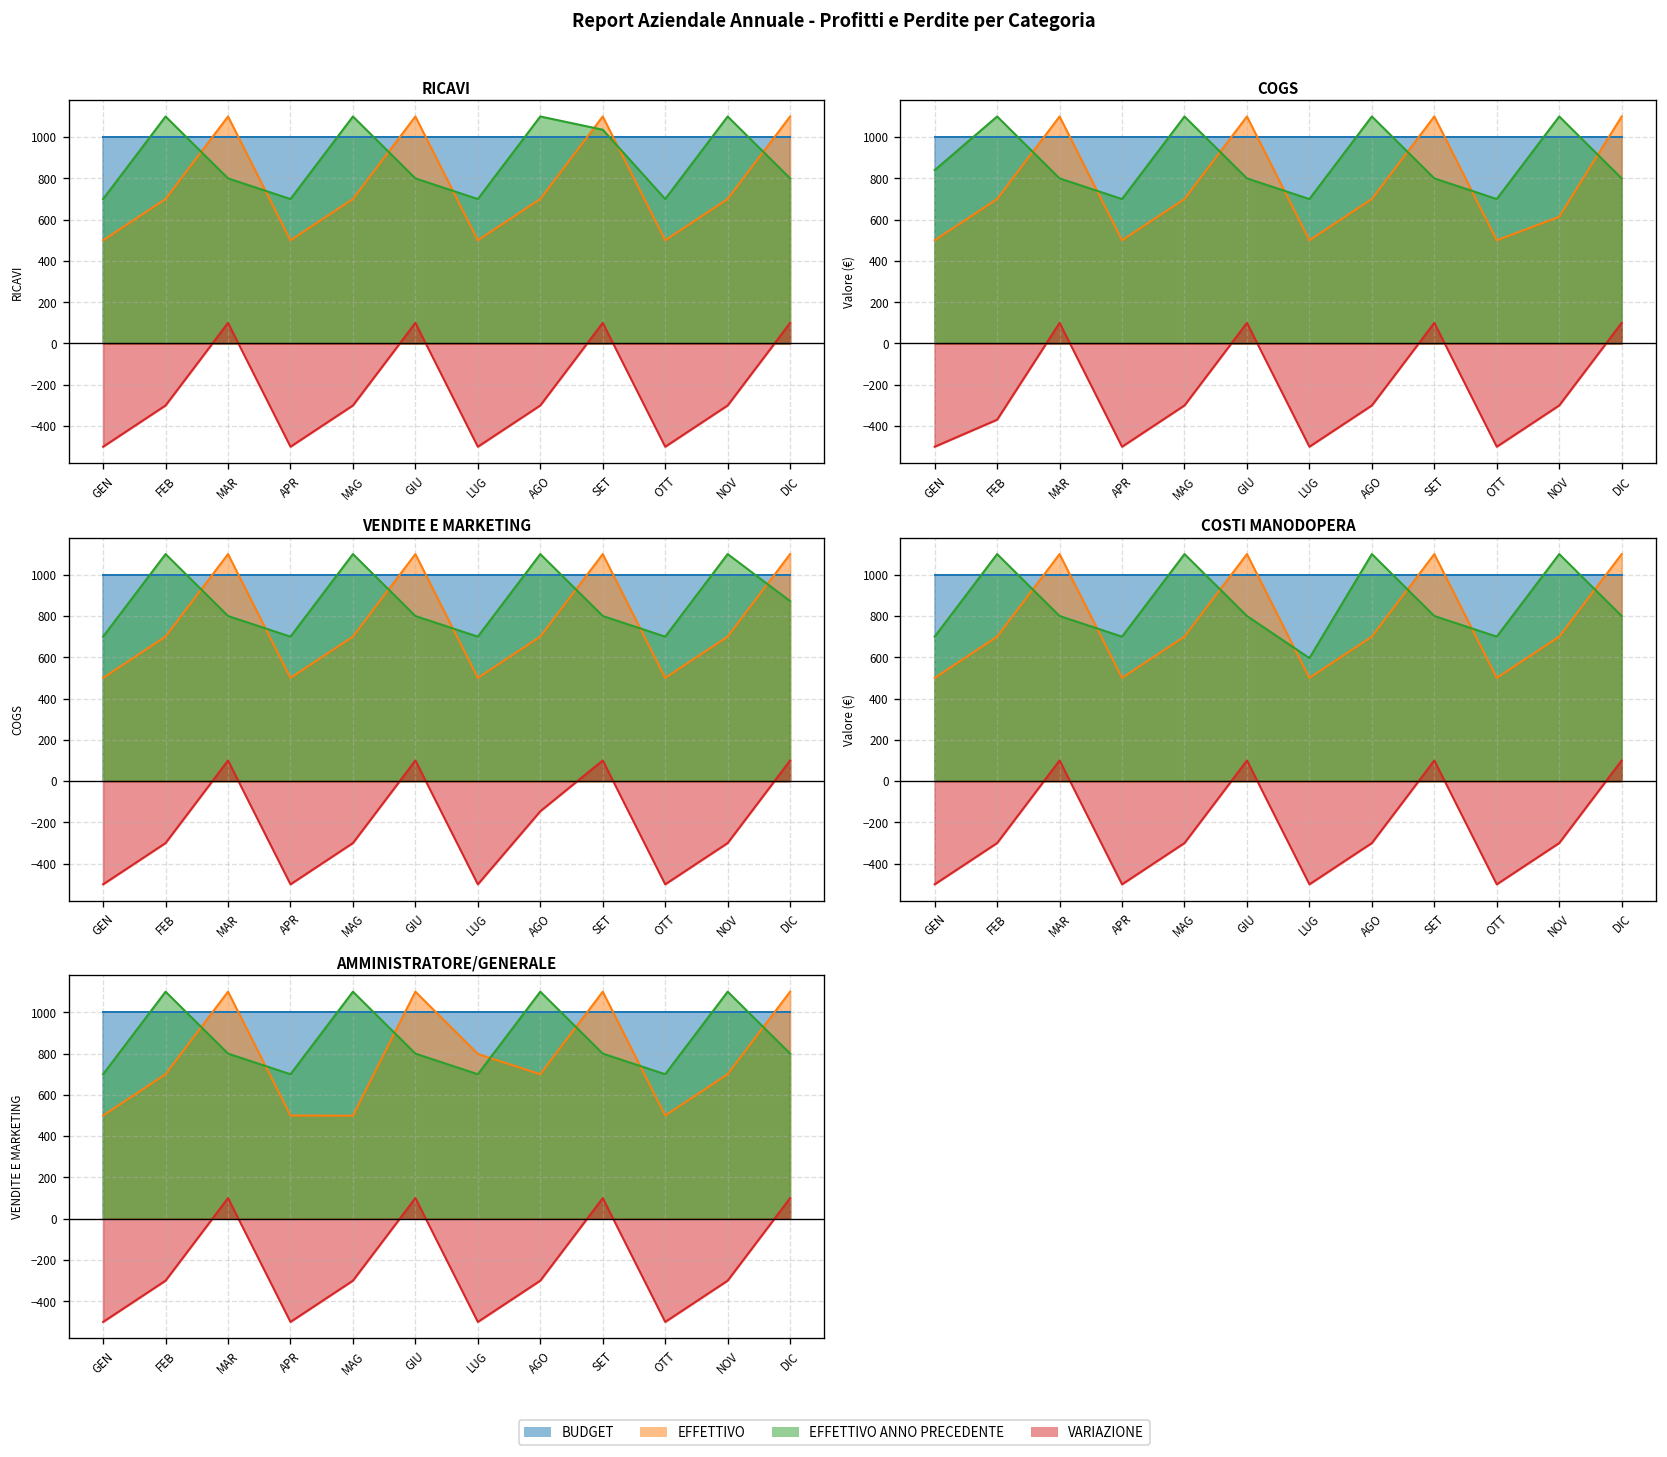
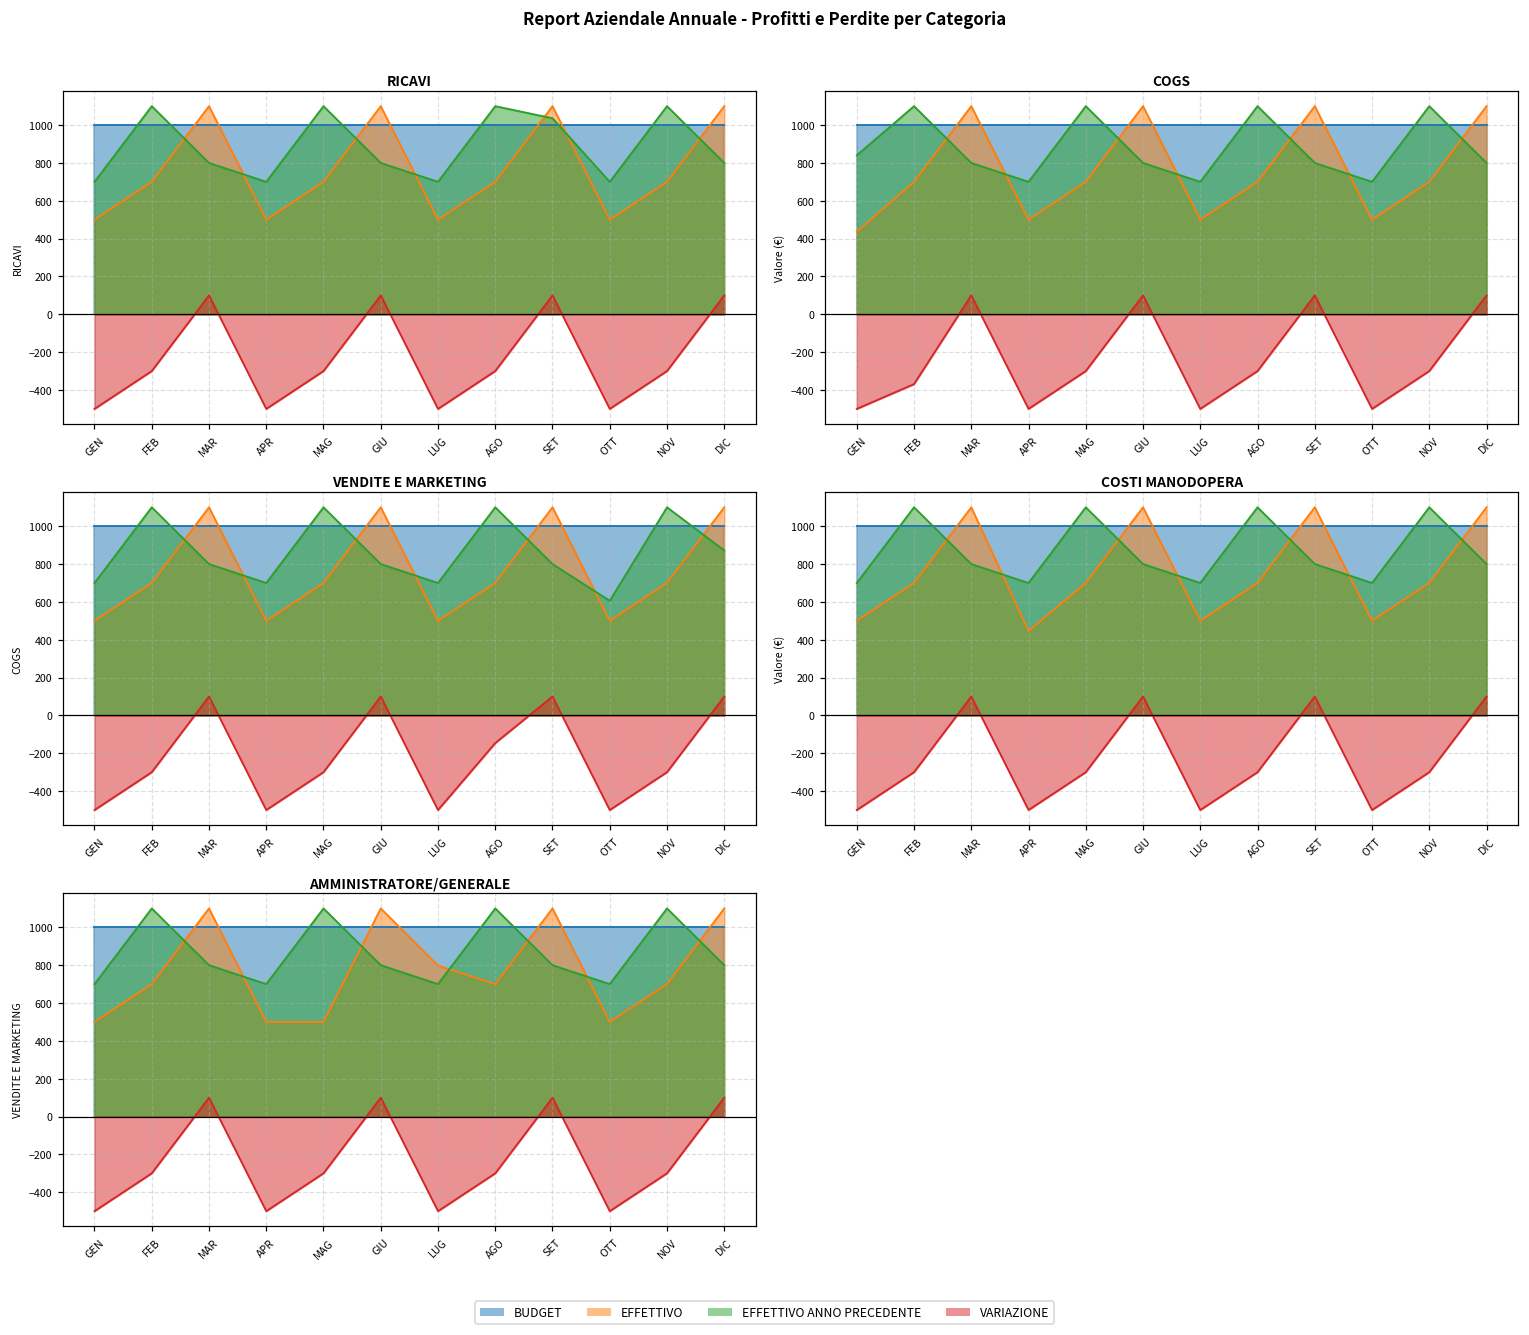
  {
    "RICAVI": {
      "BUDGET": {
        "GEN": 1000,
        "FEB": 1000,
        "MAR": 1000,
        "APR": 1000,
        "MAG": 1000,
        "GIU": 1000,
        "LUG": 1000,
        "AGO": 1000,
        "SET": 1000,
        "OTT": 1000,
        "NOV": 1000,
        "DIC": 1000
      },
      "EFFETTIVO": {
        "GEN": 500,
        "FEB": 700,
        "MAR": 1100,
        "APR": 500,
        "MAG": 700,
        "GIU": 1100,
        "LUG": 500,
        "AGO": 700,
        "SET": 1100,
        "OTT": 500,
        "NOV": 700,
        "DIC": 1100
      },
      "EFFETTIVO ANNO PRECEDENTE": {
        "GEN": 700,
        "FEB": 1100,
        "MAR": 800,
        "APR": 700,
        "MAG": 1100,
        "GIU": 800,
        "LUG": 700,
        "AGO": 1100,
        "SET": 1040,
        "OTT": 700,
        "NOV": 1100,
        "DIC": 800
      }
    },
    "COGS": {
      "BUDGET": {
        "GEN": 1000,
        "FEB": 1000,
        "MAR": 1000,
        "APR": 1000,
        "MAG": 1000,
        "GIU": 1000,
        "LUG": 1000,
        "AGO": 1000,
        "SET": 1000,
        "OTT": 1000,
        "NOV": 1000,
        "DIC": 1000
      },
      "EFFETTIVO": {
-       "GEN": 500,
+       "GEN": 440,
        "FEB": 700,
        "MAR": 1100,
        "APR": 500,
        "MAG": 700,
        "GIU": 1100,
        "LUG": 500,
        "AGO": 700,
        "SET": 1100,
        "OTT": 500,
-       "NOV": 610,
+       "NOV": 700,
        "DIC": 1100
      },
      "EFFETTIVO ANNO PRECEDENTE": {
        "GEN": 840,
        "FEB": 1100,
        "MAR": 800,
        "APR": 700,
        "MAG": 1100,
        "GIU": 800,
        "LUG": 700,
        "AGO": 1100,
        "SET": 800,
        "OTT": 700,
        "NOV": 1100,
        "DIC": 800
      }
    },
    "VENDITE E MARKETING": {
      "BUDGET": {
        "GEN": 1000,
        "FEB": 1000,
        "MAR": 1000,
        "APR": 1000,
        "MAG": 1000,
        "GIU": 1000,
        "LUG": 1000,
        "AGO": 1000,
        "SET": 1000,
        "OTT": 1000,
        "NOV": 1000,
        "DIC": 1000
      },
      "EFFETTIVO": {
        "GEN": 500,
        "FEB": 700,
        "MAR": 1100,
        "APR": 500,
        "MAG": 700,
        "GIU": 1100,
        "LUG": 500,
        "AGO": 700,
        "SET": 1100,
        "OTT": 500,
        "NOV": 700,
        "DIC": 1100
      },
      "EFFETTIVO ANNO PRECEDENTE": {
        "GEN": 700,
        "FEB": 1100,
        "MAR": 800,
        "APR": 700,
        "MAG": 1100,
        "GIU": 800,
        "LUG": 700,
        "AGO": 1100,
        "SET": 800,
-       "OTT": 700,
+       "OTT": 610,
        "NOV": 1100,
        "DIC": 870
      }
    },
    "COSTI MANODOPERA": {
      "BUDGET": {
        "GEN": 1000,
        "FEB": 1000,
        "MAR": 1000,
        "APR": 1000,
        "MAG": 1000,
        "GIU": 1000,
        "LUG": 1000,
        "AGO": 1000,
        "SET": 1000,
        "OTT": 1000,
        "NOV": 1000,
        "DIC": 1000
      },
      "EFFETTIVO": {
        "GEN": 500,
        "FEB": 700,
        "MAR": 1100,
-       "APR": 500,
+       "APR": 450,
        "MAG": 700,
        "GIU": 1100,
        "LUG": 500,
        "AGO": 700,
        "SET": 1100,
        "OTT": 500,
        "NOV": 700,
        "DIC": 1100
      },
      "EFFETTIVO ANNO PRECEDENTE": {
        "GEN": 700,
        "FEB": 1100,
        "MAR": 800,
        "APR": 700,
        "MAG": 1100,
        "GIU": 800,
-       "LUG": 600,
+       "LUG": 700,
        "AGO": 1100,
        "SET": 800,
        "OTT": 700,
        "NOV": 1100,
        "DIC": 800
      }
    },
    "AMMINISTRATORE/GENERALE": {
      "BUDGET": {
        "GEN": 1000,
        "FEB": 1000,
        "MAR": 1000,
        "APR": 1000,
        "MAG": 1000,
        "GIU": 1000,
        "LUG": 1000,
        "AGO": 1000,
        "SET": 1000,
        "OTT": 1000,
        "NOV": 1000,
        "DIC": 1000
      },
      "EFFETTIVO": {
        "GEN": 500,
        "FEB": 700,
        "MAR": 1100,
        "APR": 500,
        "MAG": 500,
        "GIU": 1100,
        "LUG": 800,
        "AGO": 700,
        "SET": 1100,
        "OTT": 500,
        "NOV": 700,
        "DIC": 1100
      },
      "EFFETTIVO ANNO PRECEDENTE": {
        "GEN": 700,
        "FEB": 1100,
        "MAR": 800,
        "APR": 700,
        "MAG": 1100,
        "GIU": 800,
        "LUG": 700,
        "AGO": 1100,
        "SET": 800,
        "OTT": 700,
        "NOV": 1100,
        "DIC": 800
      }
    }
  }
